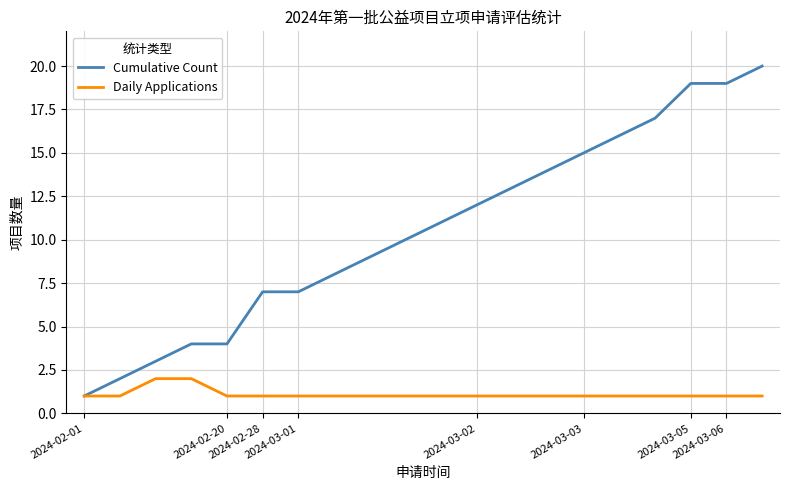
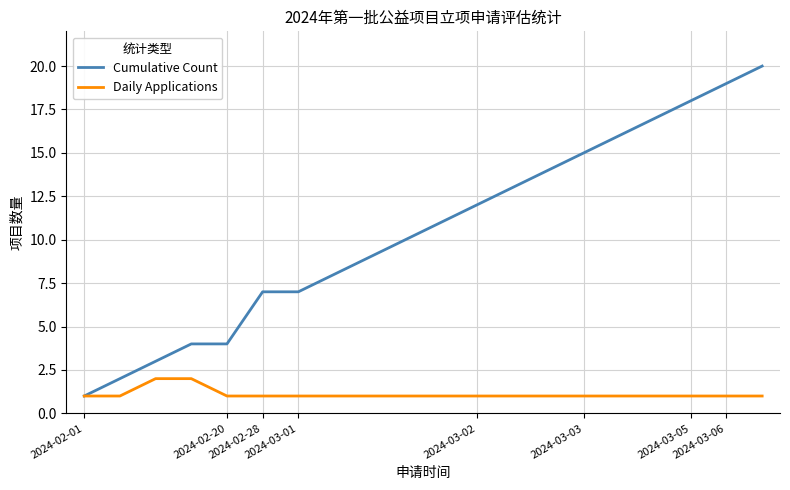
  {
    "Cumulative Count": {
      "2024-02-20": 4,
      "2024-02-28": 7,
-     "2024-03-05": 19
+     "2024-03-05": 18
    },
    "Daily Applications": {
      "2024-02-20": 1,
      "2024-02-28": 1,
      "2024-03-05": 1
    }
  }
